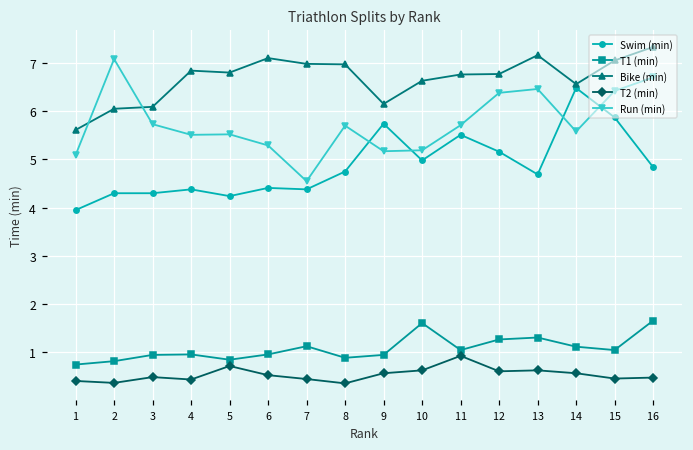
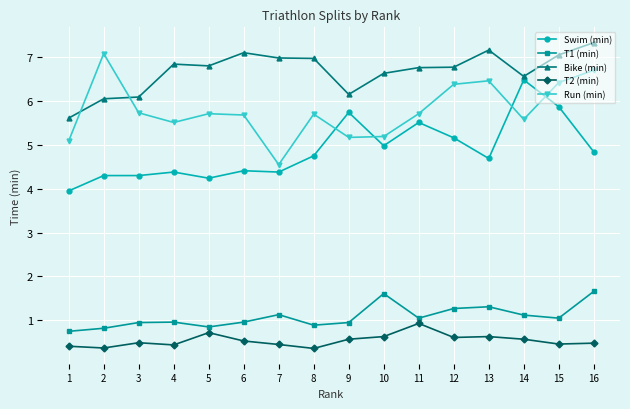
  {
    "Run (min)": {
      "1": 5.1,
      "2": 7.1,
      "3": 5.7,
      "4": 5.5,
-     "5": 5.5,
-     "6": 5.3,
+     "5": 5.7,
+     "6": 5.7,
      "7": 4.6,
      "8": 5.7,
      "9": 5.2,
      "10": 5.2,
      "11": 5.7,
      "12": 6.4,
      "13": 6.5,
      "14": 5.6
    }
  }
